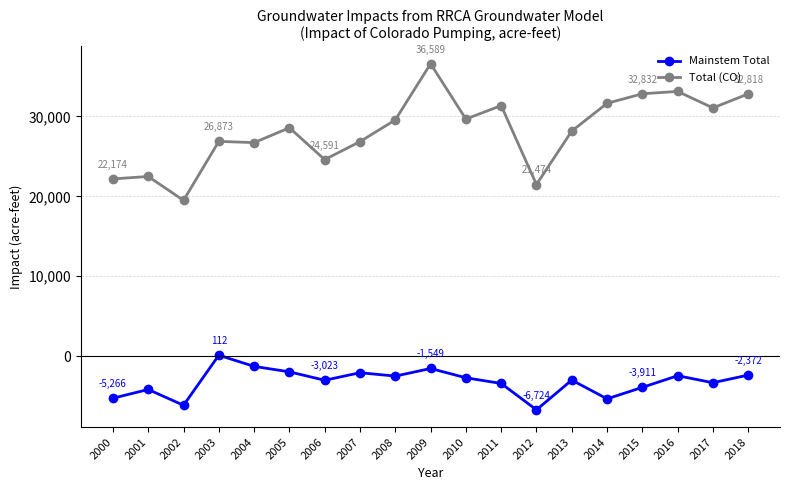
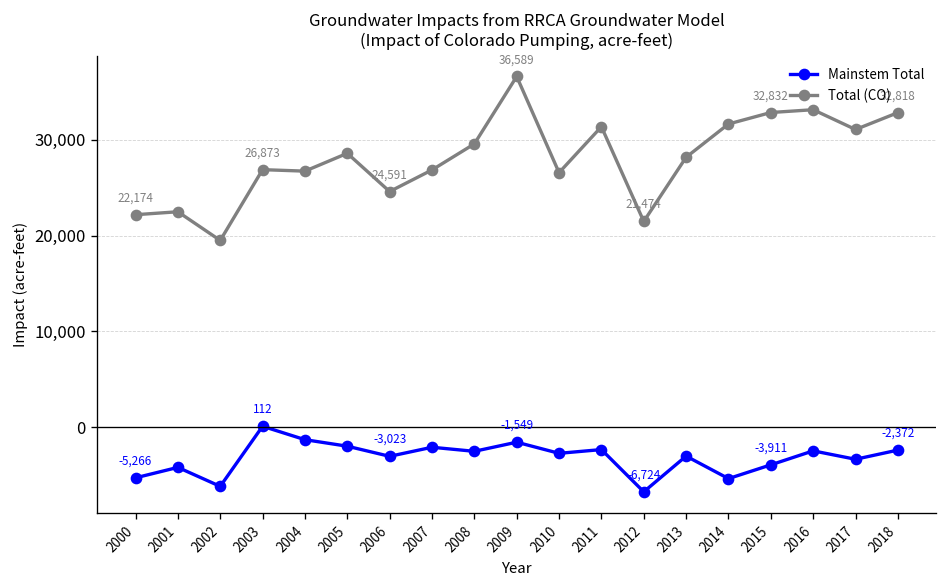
  {
    "Mainstem Total": {
      "2001": "-4,000",
      "2002": "-6,000",
      "2004": "-1,000",
      "2005": "-2,000",
      "2007": "-2,000",
      "2008": "-3,000",
      "2010": "-3,000",
-     "2011": "-3,000",
+     "2011": "-2,000",
      "2013": "-3,000",
      "2014": "-5,000",
      "2016": "-2,000",
      "2017": "-3,000"
    },
    "Total (CO)": {
      "2001": "22,000",
      "2002": "19,000",
      "2004": "27,000",
      "2005": "29,000",
      "2007": "27,000",
      "2008": "30,000",
-     "2010": "30,000",
+     "2010": "27,000",
      "2011": "31,000",
      "2013": "28,000",
      "2014": "32,000",
      "2016": "33,000",
      "2017": "31,000"
    }
  }
